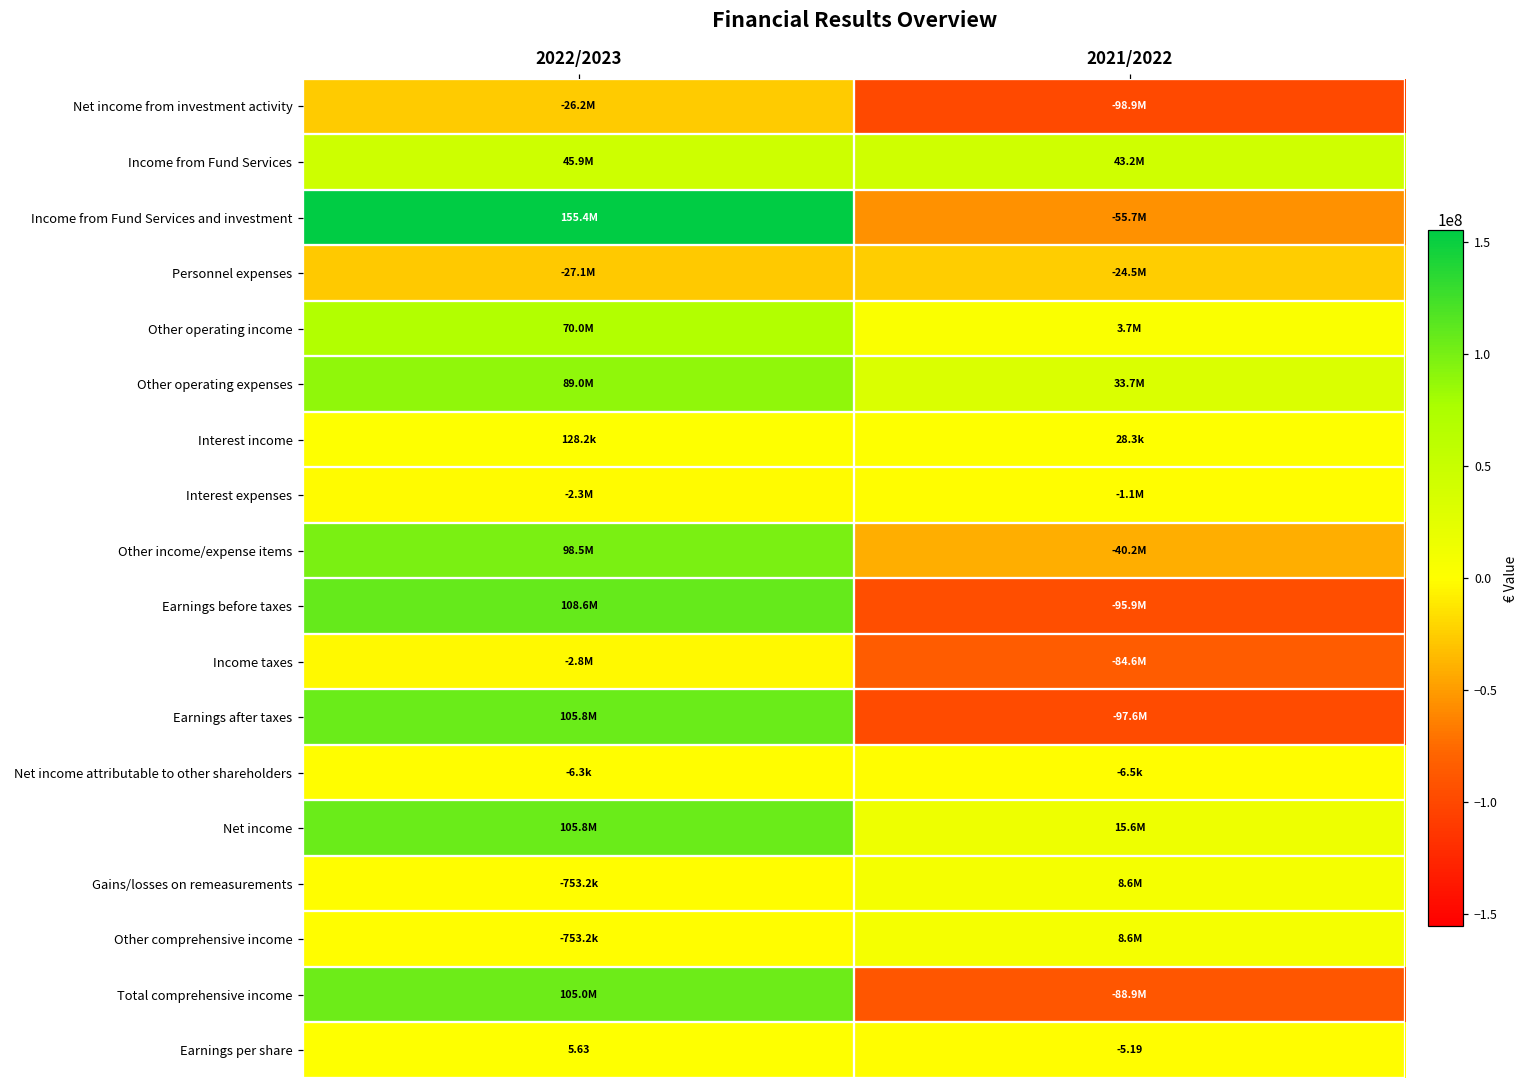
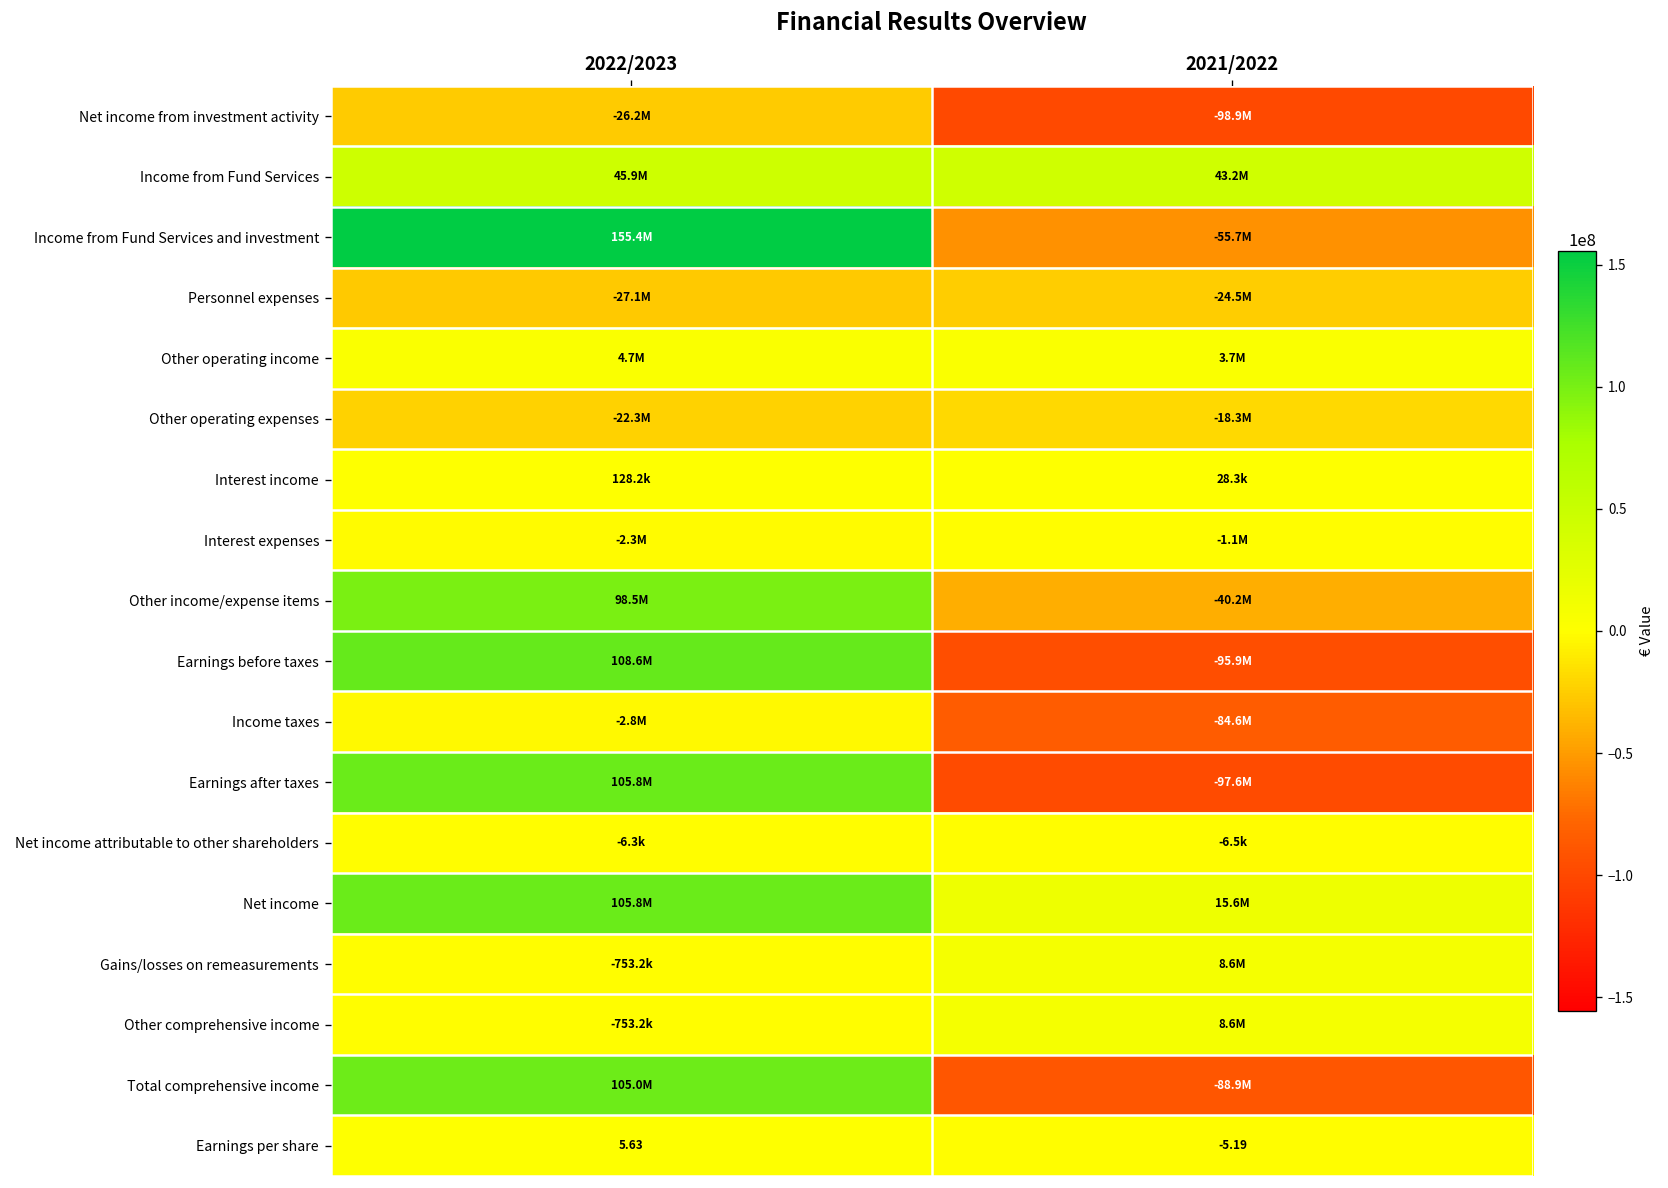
  {
    "Net income from investment activity": {
      "2022/2023": "-26.2M",
      "2021/2022": "-98.9M"
    },
    "Income from Fund Services": {
      "2022/2023": "45.9M",
      "2021/2022": "43.2M"
    },
    "Income from Fund Services and investment": {
      "2022/2023": "155.4M",
      "2021/2022": "-55.7M"
    },
    "Personnel expenses": {
      "2022/2023": "-27.1M",
      "2021/2022": "-24.5M"
    },
    "Other operating income": {
-     "2022/2023": "70.0M",
+     "2022/2023": "4.7M",
      "2021/2022": "3.7M"
    },
    "Other operating expenses": {
-     "2022/2023": "89.0M",
-     "2021/2022": "33.7M"
+     "2022/2023": "-22.3M",
+     "2021/2022": "-18.3M"
    },
    "Interest income": {
      "2022/2023": "128.2k",
      "2021/2022": "28.3k"
    },
    "Interest expenses": {
      "2022/2023": "-2.3M",
      "2021/2022": "-1.1M"
    },
    "Other income/expense items": {
      "2022/2023": "98.5M",
      "2021/2022": "-40.2M"
    },
    "Earnings before taxes": {
      "2022/2023": "108.6M",
      "2021/2022": "-95.9M"
    },
    "Income taxes": {
      "2022/2023": "-2.8M",
      "2021/2022": "-84.6M"
    },
    "Earnings after taxes": {
      "2022/2023": "105.8M",
      "2021/2022": "-97.6M"
    },
    "Net income attributable to other shareholders": {
      "2022/2023": "-6.3k",
      "2021/2022": "-6.5k"
    },
    "Net income": {
      "2022/2023": "105.8M",
      "2021/2022": "15.6M"
    },
    "Gains/losses on remeasurements": {
      "2022/2023": "-753.2k",
      "2021/2022": "8.6M"
    },
    "Other comprehensive income": {
      "2022/2023": "-753.2k",
      "2021/2022": "8.6M"
    },
    "Total comprehensive income": {
      "2022/2023": "105.0M",
      "2021/2022": "-88.9M"
    },
    "Earnings per share": {
      "2022/2023": "5.63",
      "2021/2022": "-5.19"
    }
  }
